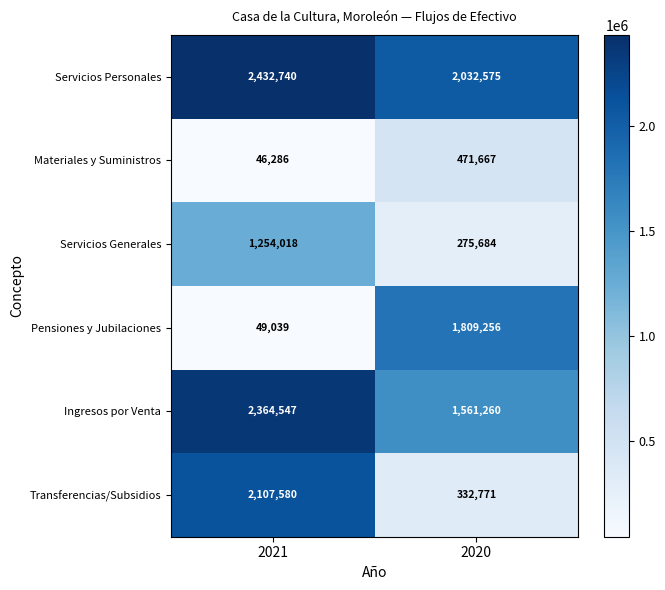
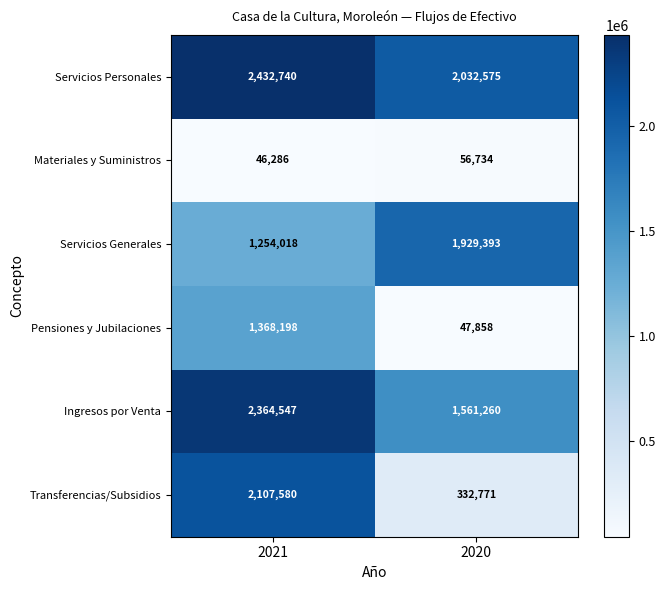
  {
    "Servicios Personales": {
      "2021": "2,432,740",
      "2020": "2,032,575"
    },
    "Materiales y Suministros": {
      "2021": "46,286",
-     "2020": "471,667"
+     "2020": "56,734"
    },
    "Servicios Generales": {
      "2021": "1,254,018",
-     "2020": "275,684"
+     "2020": "1,929,393"
    },
    "Pensiones y Jubilaciones": {
-     "2021": "49,039",
-     "2020": "1,809,256"
+     "2021": "1,368,198",
+     "2020": "47,858"
    },
    "Ingresos por Venta": {
      "2021": "2,364,547",
      "2020": "1,561,260"
    },
    "Transferencias/Subsidios": {
      "2021": "2,107,580",
      "2020": "332,771"
    }
  }
